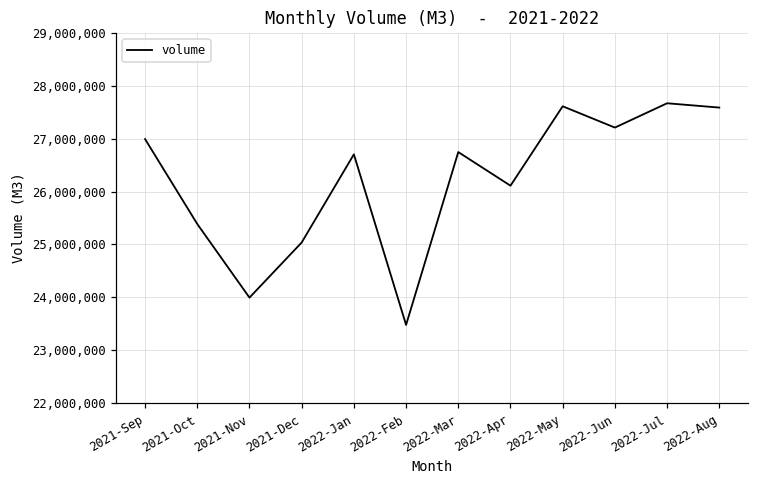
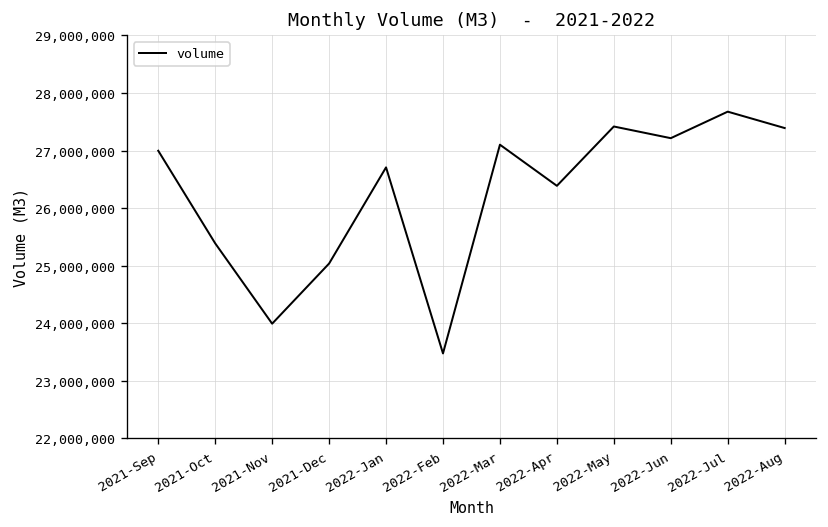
  {
    "2021-Sep": "27,000,000",
    "2021-Oct": "25,400,000",
    "2021-Nov": "24,000,000",
    "2021-Dec": "25,000,000",
    "2022-Jan": "26,700,000",
    "2022-Feb": "23,500,000",
-   "2022-Mar": "26,800,000",
-   "2022-Apr": "26,100,000",
-   "2022-May": "27,600,000",
+   "2022-Mar": "27,100,000",
+   "2022-Apr": "26,400,000",
+   "2022-May": "27,400,000",
    "2022-Jun": "27,200,000",
    "2022-Jul": "27,700,000",
-   "2022-Aug": "27,600,000"
+   "2022-Aug": "27,400,000"
  }
